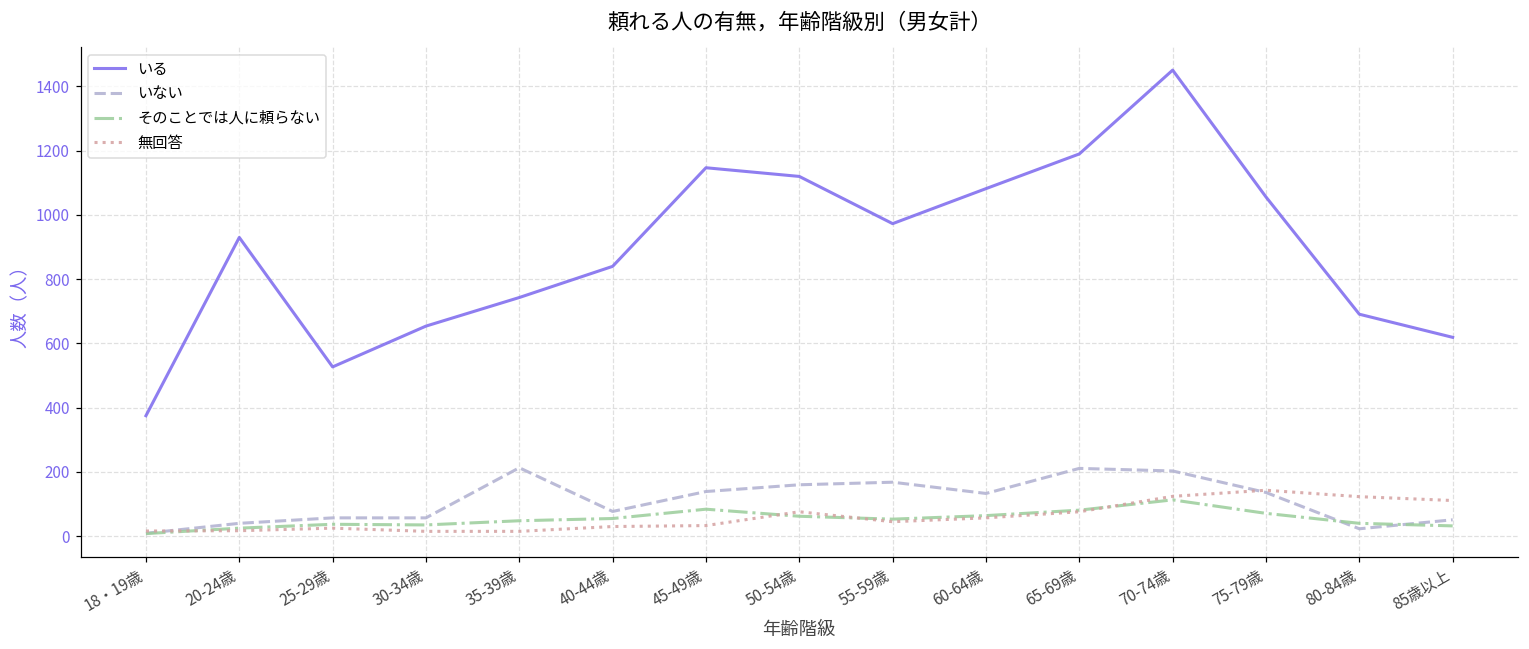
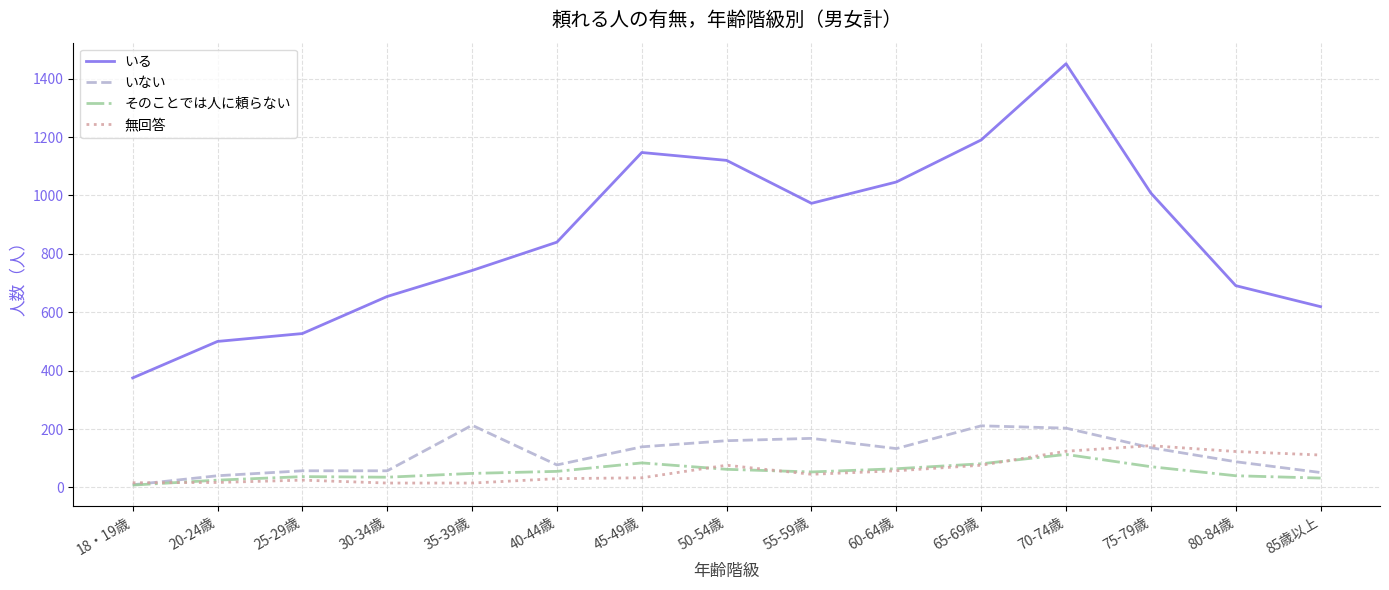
  {
    "いる": {
      "18・19歳": 380,
-     "20-24歳": 930,
+     "20-24歳": 500,
      "25-29歳": 530,
      "30-34歳": 650,
      "35-39歳": 740,
      "40-44歳": 840,
      "45-49歳": 1150,
      "50-54歳": 1120,
      "55-59歳": 970,
-     "60-64歳": 1080,
+     "60-64歳": 1050,
      "65-69歳": 1190,
      "70-74歳": 1450,
-     "75-79歳": 1060,
+     "75-79歳": 1010,
      "80-84歳": 690,
      "85歳以上": 620
    },
    "いない": {
      "20-24歳": 40,
      "25-29歳": 60,
      "30-34歳": 60,
      "35-39歳": 210,
      "40-44歳": 80,
      "45-49歳": 140,
      "50-54歳": 160,
      "55-59歳": 170,
      "60-64歳": 130,
      "65-69歳": 210,
      "70-74歳": 200,
-     "80-84歳": 20,
+     "80-84歳": 90,
      "85歳以上": 50
    },
    "そのことでは人に頼らない": {
      "25-29歳": 40,
      "30-34歳": 40,
      "35-39歳": 50,
      "40-44歳": 60,
      "45-49歳": 80,
      "50-54歳": 60,
      "70-74歳": 110,
      "75-79歳": 70,
      "80-84歳": 40,
      "85歳以上": 30
    },
    "無回答": {
      "25-29歳": 30,
      "30-34歳": 20,
      "35-39歳": 20,
      "40-44歳": 30,
      "45-49歳": 30,
      "50-54歳": 80,
      "70-74歳": 120,
      "80-84歳": 120,
      "85歳以上": 110
    }
  }
